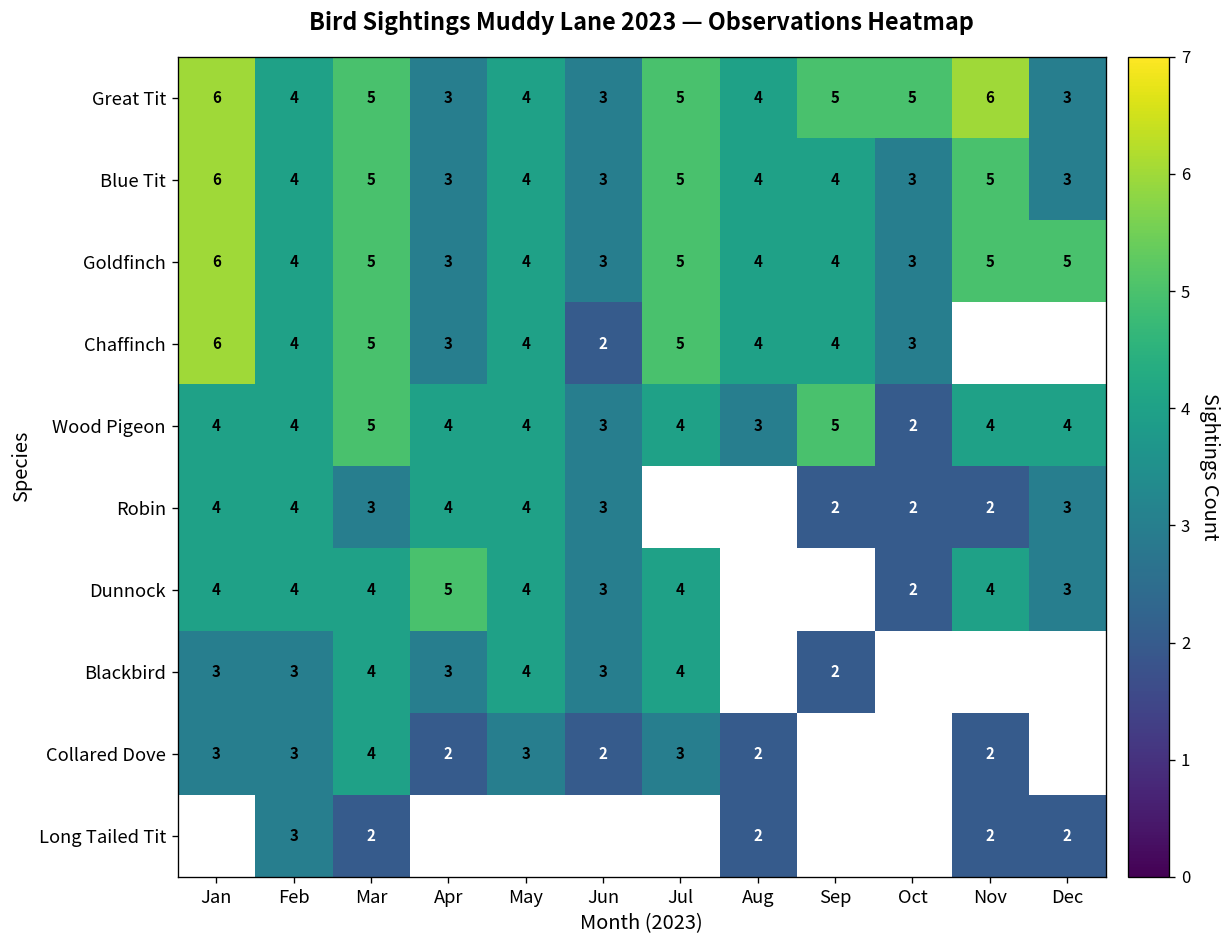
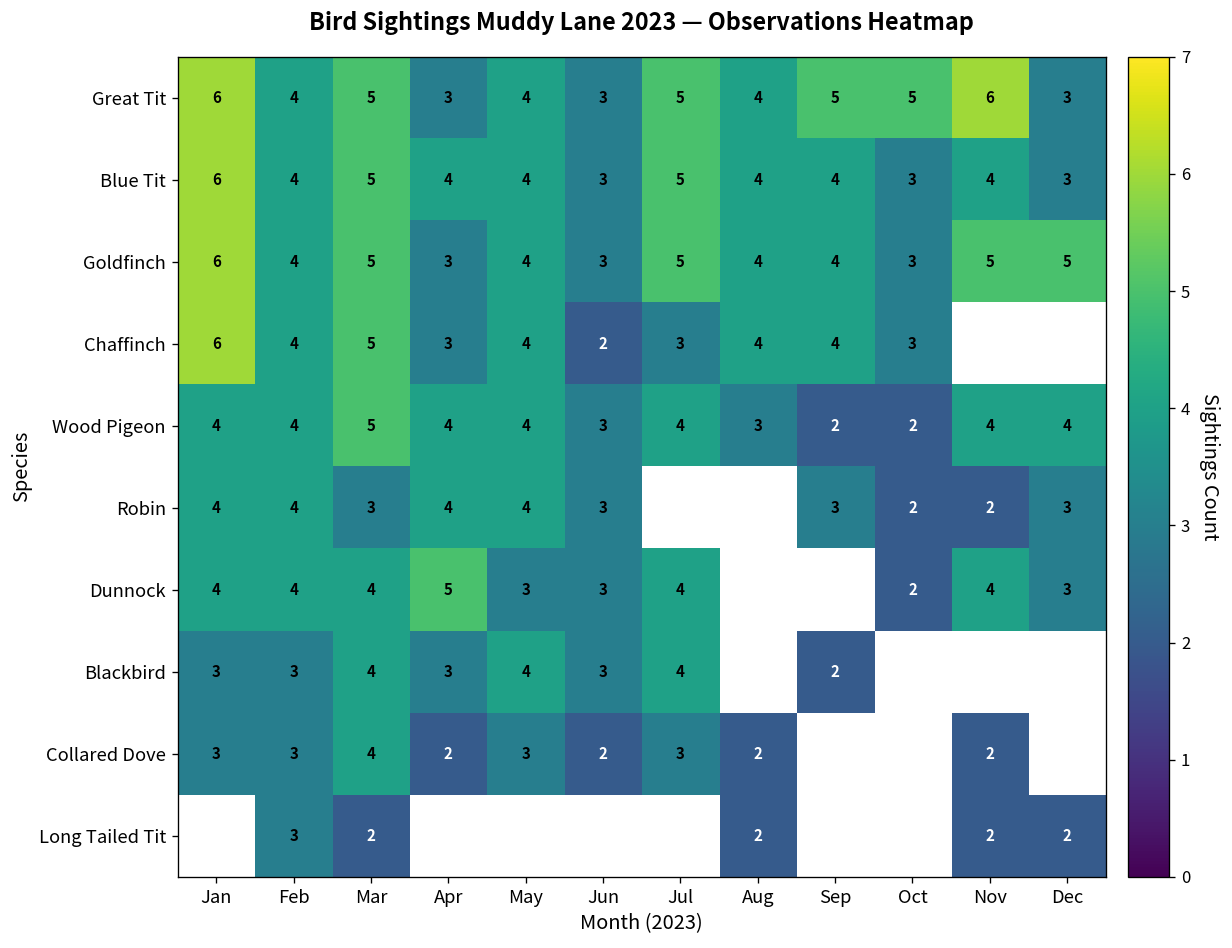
  {
    "Great Tit": {
      "Jan": 6,
      "Feb": 4,
      "Mar": 5,
      "Apr": 3,
      "May": 4,
      "Jun": 3,
      "Jul": 5,
      "Aug": 4,
      "Sep": 5,
      "Oct": 5,
      "Nov": 6,
      "Dec": 3
    },
    "Blue Tit": {
      "Jan": 6,
      "Feb": 4,
      "Mar": 5,
-     "Apr": 3,
+     "Apr": 4,
      "May": 4,
      "Jun": 3,
      "Jul": 5,
      "Aug": 4,
      "Sep": 4,
      "Oct": 3,
-     "Nov": 5,
+     "Nov": 4,
      "Dec": 3
    },
    "Goldfinch": {
      "Jan": 6,
      "Feb": 4,
      "Mar": 5,
      "Apr": 3,
      "May": 4,
      "Jun": 3,
      "Jul": 5,
      "Aug": 4,
      "Sep": 4,
      "Oct": 3,
      "Nov": 5,
      "Dec": 5
    },
    "Chaffinch": {
      "Jan": 6,
      "Feb": 4,
      "Mar": 5,
      "Apr": 3,
      "May": 4,
      "Jun": 2,
-     "Jul": 5,
+     "Jul": 3,
      "Aug": 4,
      "Sep": 4,
      "Oct": 3
    },
    "Wood Pigeon": {
      "Jan": 4,
      "Feb": 4,
      "Mar": 5,
      "Apr": 4,
      "May": 4,
      "Jun": 3,
      "Jul": 4,
      "Aug": 3,
-     "Sep": 5,
+     "Sep": 2,
      "Oct": 2,
      "Nov": 4,
      "Dec": 4
    },
    "Robin": {
      "Jan": 4,
      "Feb": 4,
      "Mar": 3,
      "Apr": 4,
      "May": 4,
      "Jun": 3,
-     "Sep": 2,
+     "Sep": 3,
      "Oct": 2,
      "Nov": 2,
      "Dec": 3
    },
    "Dunnock": {
      "Jan": 4,
      "Feb": 4,
      "Mar": 4,
      "Apr": 5,
-     "May": 4,
+     "May": 3,
      "Jun": 3,
      "Jul": 4,
      "Oct": 2,
      "Nov": 4,
      "Dec": 3
    },
    "Blackbird": {
      "Jan": 3,
      "Feb": 3,
      "Mar": 4,
      "Apr": 3,
      "May": 4,
      "Jun": 3,
      "Jul": 4,
      "Sep": 2
    },
    "Collared Dove": {
      "Jan": 3,
      "Feb": 3,
      "Mar": 4,
      "Apr": 2,
      "May": 3,
      "Jun": 2,
      "Jul": 3,
      "Aug": 2,
      "Nov": 2
    },
    "Long Tailed Tit": {
      "Feb": 3,
      "Mar": 2,
      "Aug": 2,
      "Nov": 2,
      "Dec": 2
    }
  }
